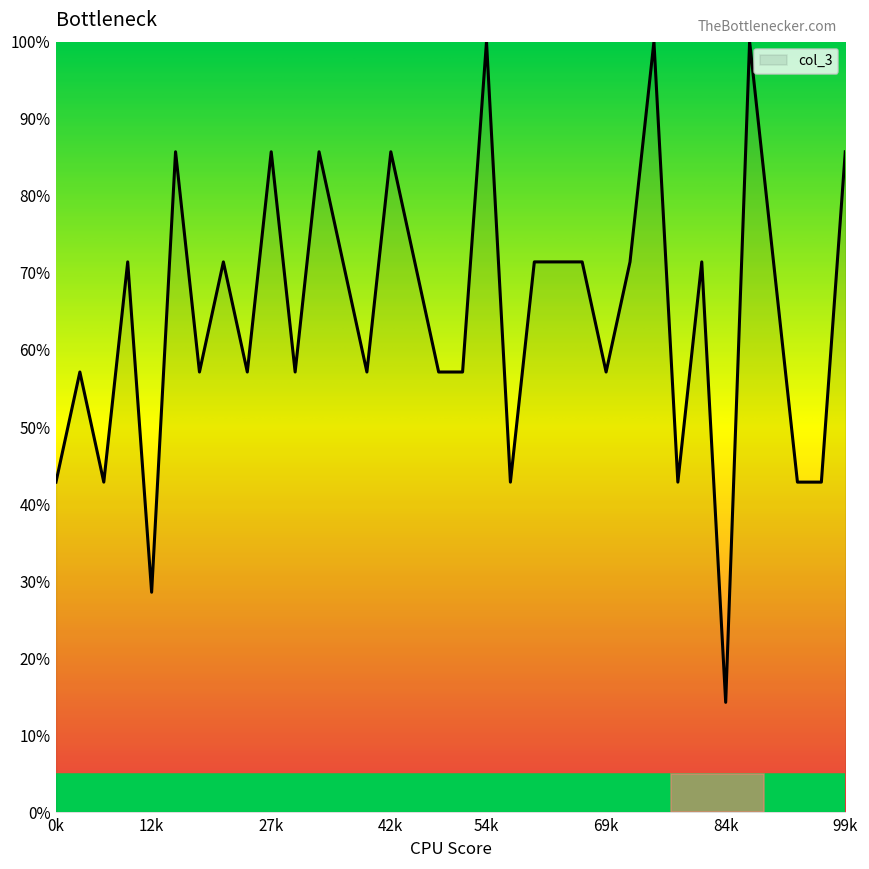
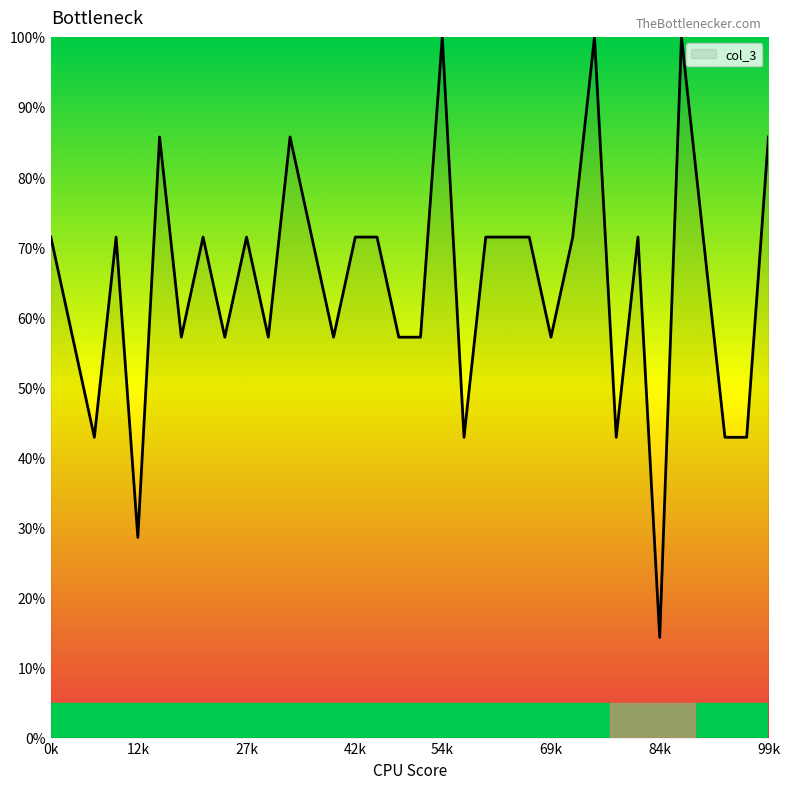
  {
-   "0k": "43%",
+   "0k": "71%",
    "12k": "29%",
-   "27k": "86%",
-   "42k": "86%",
+   "27k": "71%",
+   "42k": "71%",
    "54k": "100%",
    "69k": "57%",
    "84k": "14%",
    "99k": "86%"
  }
